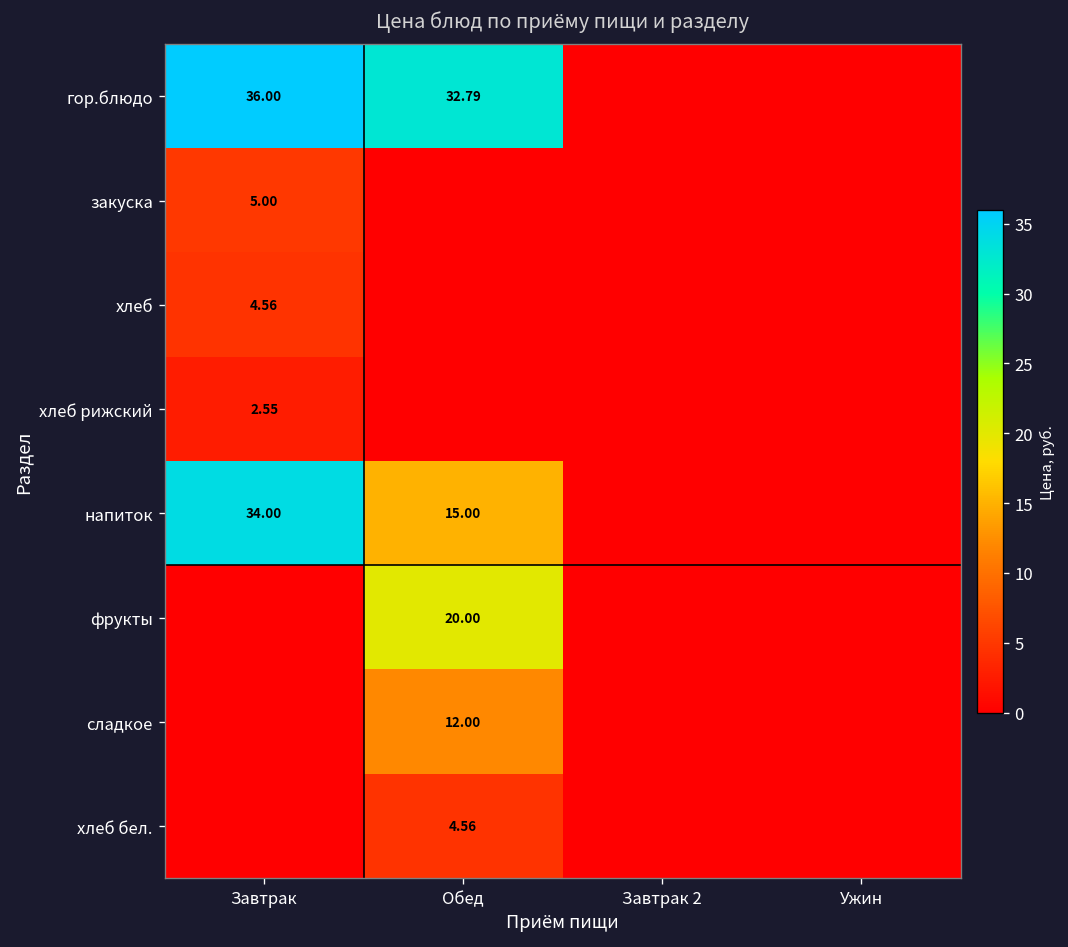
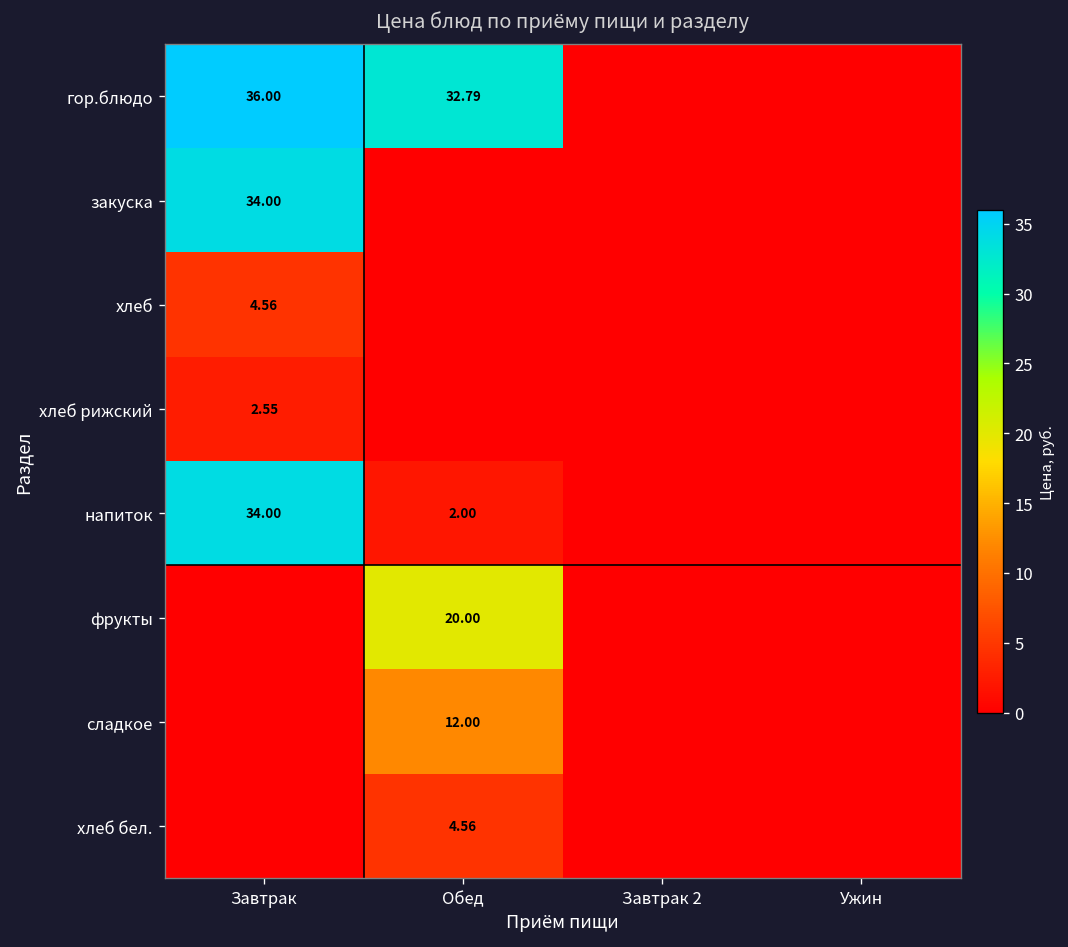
  {
    "гор.блюдо": {
      "Завтрак": 36.00,
      "Обед": 32.79
    },
    "закуска": {
-     "Завтрак": 5.00
+     "Завтрак": 34.00
    },
    "хлеб": {
      "Завтрак": 4.56
    },
    "хлеб рижский": {
      "Завтрак": 2.55
    },
    "напиток": {
      "Завтрак": 34.00,
-     "Обед": 15.00
+     "Обед": 2.00
    },
    "фрукты": {
      "Обед": 20.00
    },
    "сладкое": {
      "Обед": 12.00
    },
    "хлеб бел.": {
      "Обед": 4.56
    }
  }
